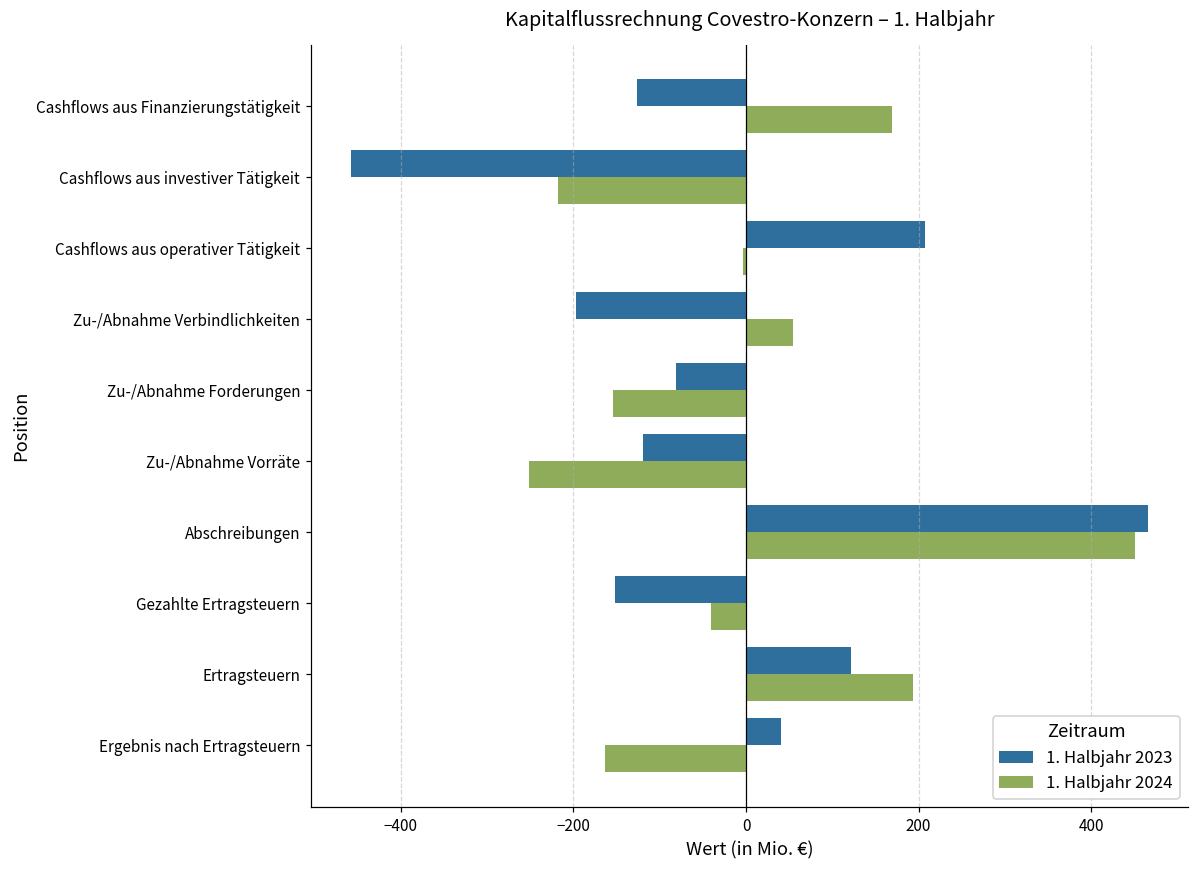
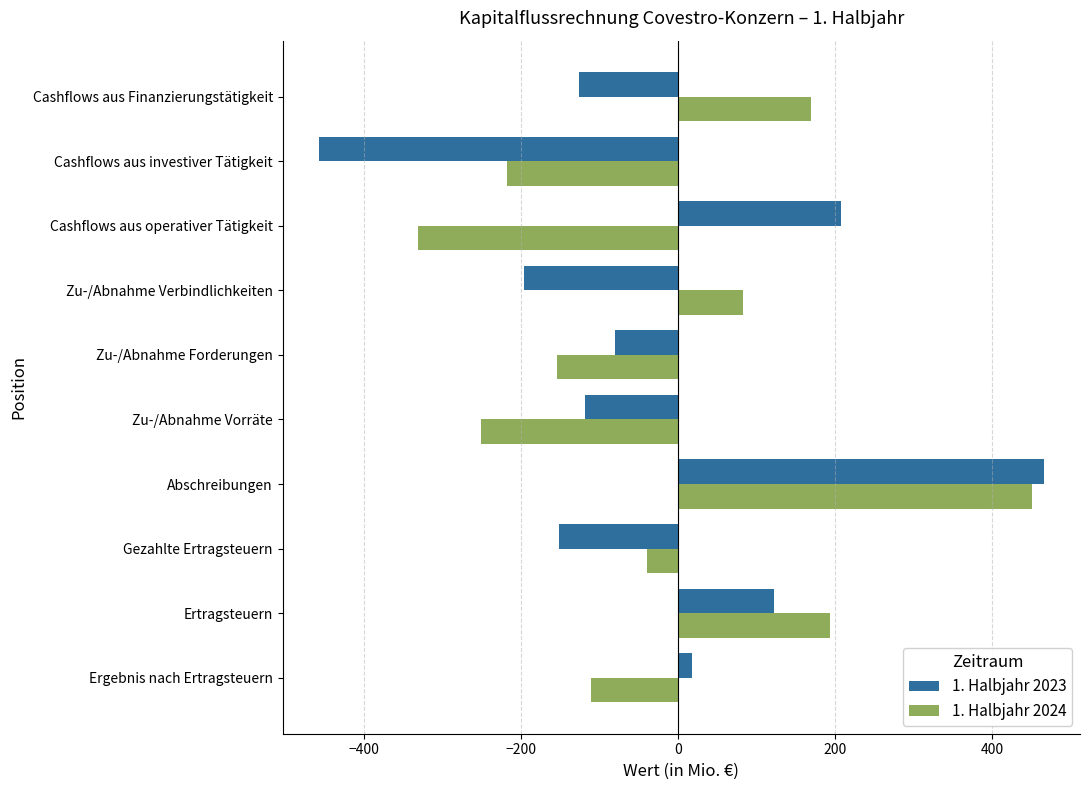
  {
    "1. Halbjahr 2023": {
      "Cashflows aus Finanzierungstätigkeit": -130,
      "Cashflows aus investiver Tätigkeit": -460,
      "Cashflows aus operativer Tätigkeit": 210,
      "Zu-/Abnahme Verbindlichkeiten": -200,
      "Zu-/Abnahme Forderungen": -80,
      "Zu-/Abnahme Vorräte": -120,
      "Abschreibungen": 470,
      "Gezahlte Ertragsteuern": -150,
      "Ertragsteuern": 120,
-     "Ergebnis nach Ertragsteuern": 40
+     "Ergebnis nach Ertragsteuern": 20
    },
    "1. Halbjahr 2024": {
      "Cashflows aus Finanzierungstätigkeit": 170,
      "Cashflows aus investiver Tätigkeit": -220,
-     "Cashflows aus operativer Tätigkeit": 0,
-     "Zu-/Abnahme Verbindlichkeiten": 60,
+     "Cashflows aus operativer Tätigkeit": -330,
+     "Zu-/Abnahme Verbindlichkeiten": 80,
      "Zu-/Abnahme Forderungen": -150,
      "Zu-/Abnahme Vorräte": -250,
      "Abschreibungen": 450,
      "Gezahlte Ertragsteuern": -40,
      "Ertragsteuern": 190,
-     "Ergebnis nach Ertragsteuern": -160
+     "Ergebnis nach Ertragsteuern": -110
    }
  }
